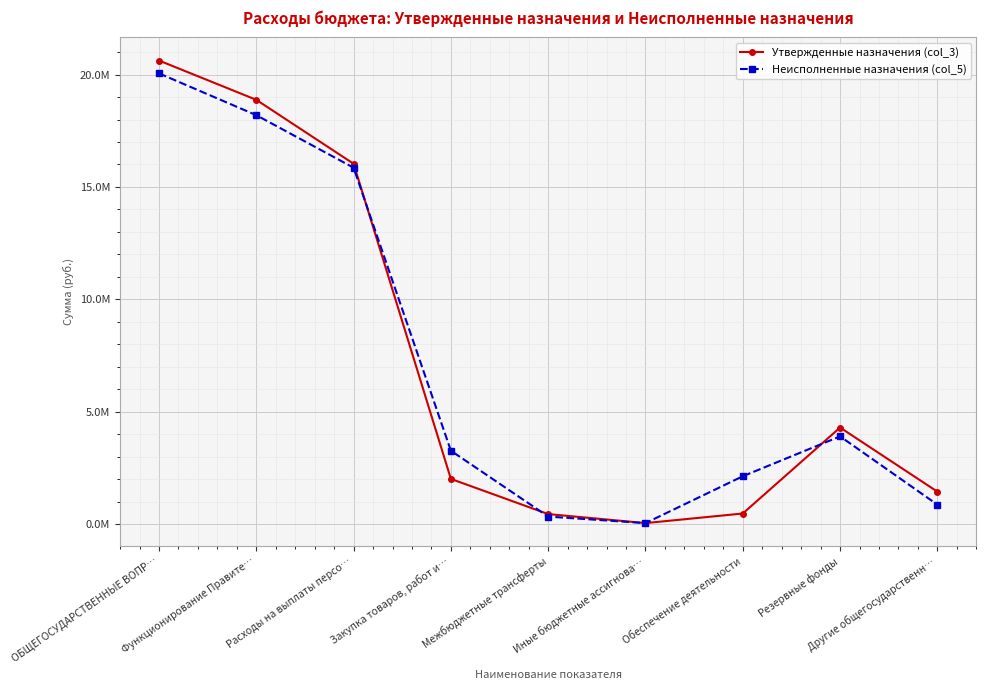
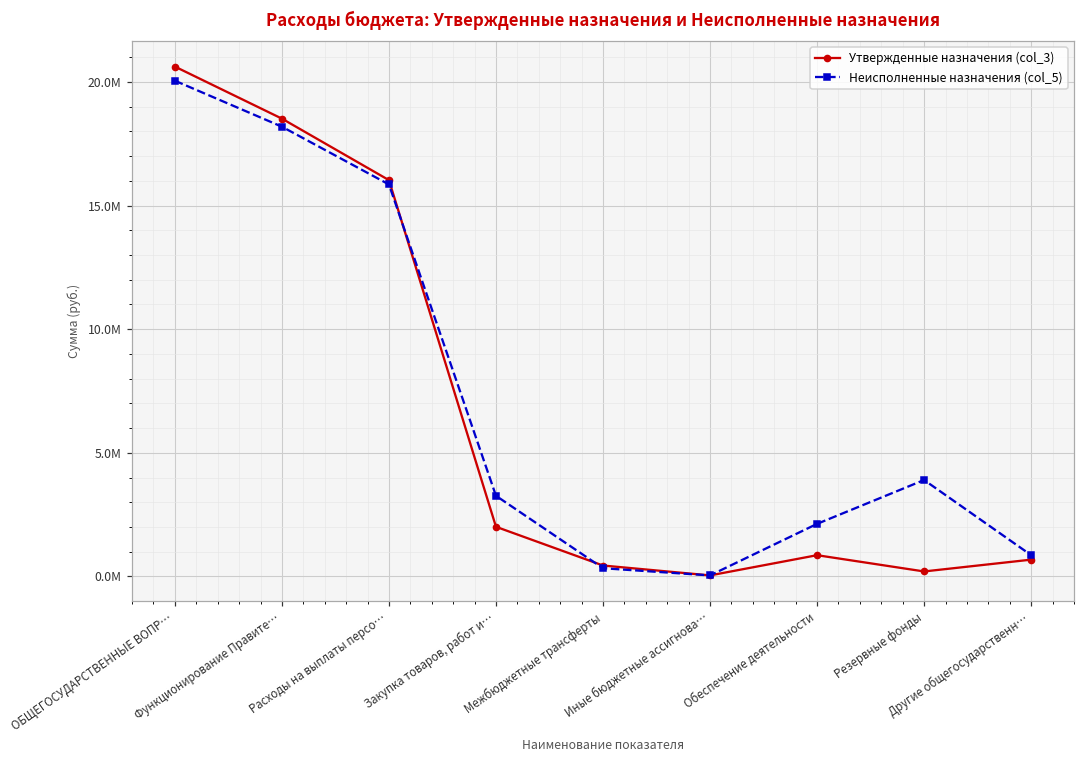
  {
    "Утвержденные назначения (col_3)": {
      "ОБЩЕГОСУДАРСТВЕННЫЕ ВОПР…": 20600000,
-     "Функционирование Правите…": 18900000,
+     "Функционирование Правите…": 18500000,
      "Расходы на выплаты персо…": 16000000,
      "Закупка товаров, работ и…": 2000000,
-     "Обеспечение деятельности": 500000,
-     "Резервные фонды": 4300000,
-     "Другие общегосударственн…": 1400000
+     "Обеспечение деятельности": 900000,
+     "Резервные фонды": 200000,
+     "Другие общегосударственн…": 700000
    },
    "Неисполненные назначения (col_5)": {
      "ОБЩЕГОСУДАРСТВЕННЫЕ ВОПР…": 20100000,
      "Функционирование Правите…": 18200000,
      "Расходы на выплаты персо…": 15900000,
      "Закупка товаров, работ и…": 3300000,
      "Обеспечение деятельности": 2100000,
      "Резервные фонды": 3900000,
      "Другие общегосударственн…": 900000
    }
  }
